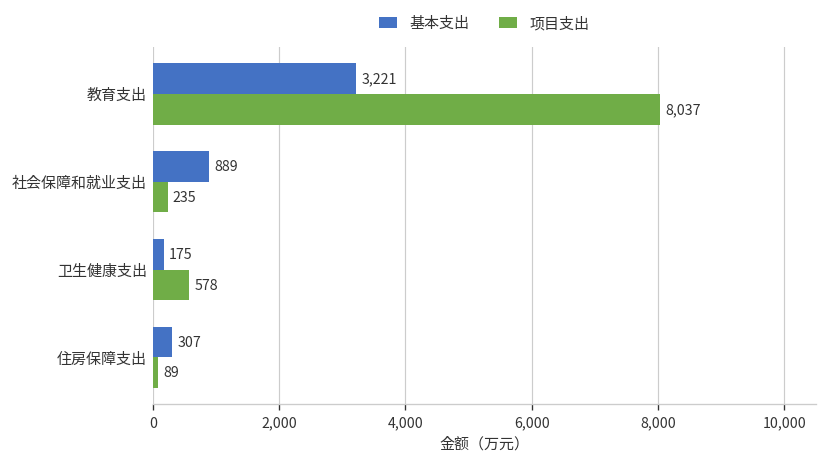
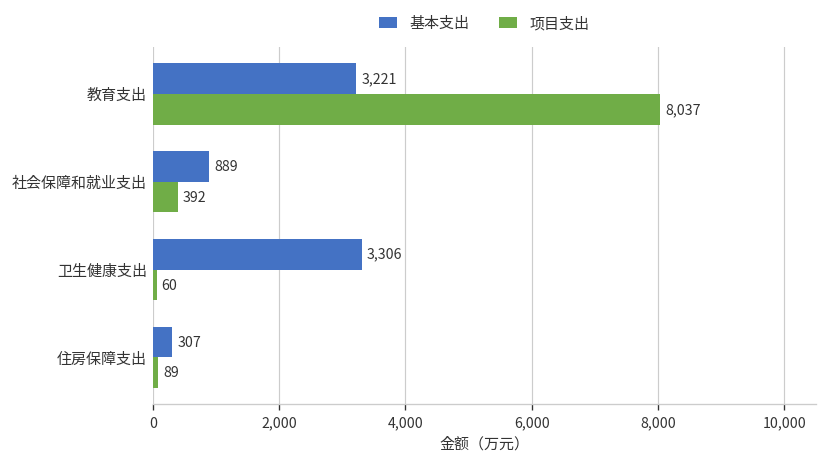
  {
    "基本支出": {
      "教育支出": "3,221",
      "社会保障和就业支出": "889",
-     "卫生健康支出": "175",
+     "卫生健康支出": "3,306",
      "住房保障支出": "307"
    },
    "项目支出": {
      "教育支出": "8,037",
-     "社会保障和就业支出": "235",
-     "卫生健康支出": "578",
+     "社会保障和就业支出": "392",
+     "卫生健康支出": "60",
      "住房保障支出": "89"
    }
  }
